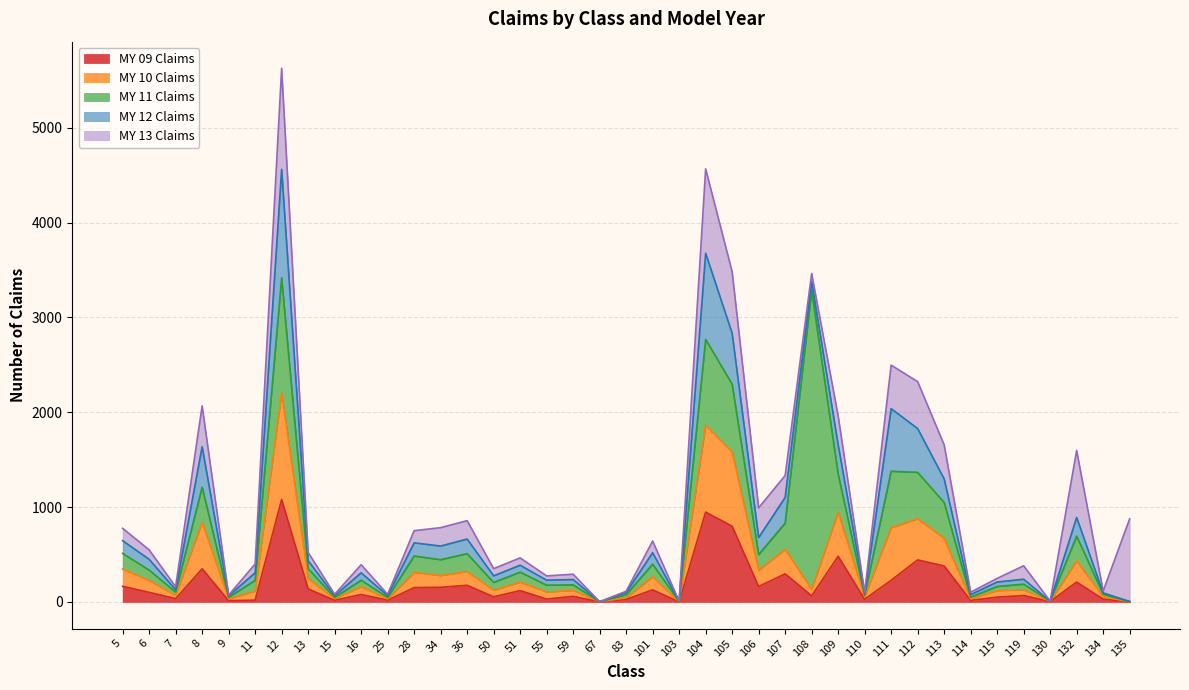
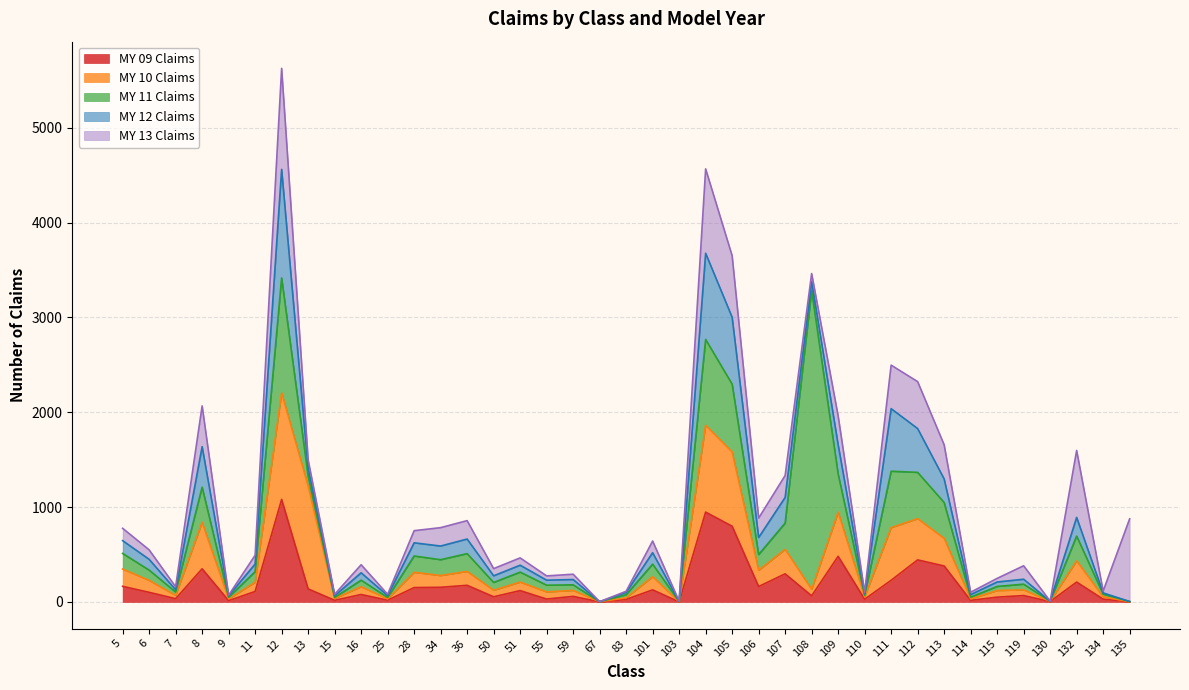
  {
    "MY 09 Claims": {
      "5": 200,
      "6": 100,
      "7": 0,
      "8": 300,
-     "11": 0,
+     "11": 100,
      "12": 1100,
      "13": 100,
      "16": 100,
      "28": 200,
      "34": 200,
      "36": 200,
      "50": 100,
      "51": 100,
      "55": 0,
      "59": 100,
      "101": 100,
      "104": 900,
      "105": 800,
      "106": 200,
      "107": 300,
      "108": 100,
      "109": 500,
      "111": 200,
      "112": 400,
      "113": 400,
      "115": 100,
      "119": 100,
      "132": 200
    },
    "MY 10 Claims": {
      "5": 200,
      "6": 100,
      "7": 0,
      "8": 500,
      "11": 100,
      "12": 1100,
-     "13": 100,
+     "13": 1100,
      "16": 100,
      "28": 200,
      "34": 100,
      "36": 100,
      "50": 100,
      "51": 100,
      "55": 100,
      "59": 100,
      "101": 100,
      "104": 900,
      "105": 800,
      "106": 200,
      "107": 300,
      "108": 100,
      "109": 500,
      "111": 600,
      "112": 400,
      "113": 300,
      "115": 100,
      "119": 100,
      "132": 200
    },
    "MY 11 Claims": {
      "5": 200,
      "6": 100,
      "8": 400,
      "11": 100,
      "12": 1200,
      "13": 100,
      "16": 100,
      "28": 200,
      "34": 200,
      "36": 200,
      "50": 100,
      "51": 100,
      "55": 100,
      "59": 100,
      "101": 100,
      "104": 900,
      "105": 700,
      "106": 200,
      "107": 300,
      "108": 3200,
      "109": 400,
      "111": 600,
      "112": 500,
      "113": 400,
      "115": 0,
      "119": 100,
      "132": 300
    },
    "MY 12 Claims": {
      "5": 100,
      "6": 100,
      "8": 400,
      "11": 100,
      "12": 1100,
      "13": 100,
      "16": 100,
      "28": 100,
      "34": 100,
      "36": 200,
      "50": 100,
      "51": 100,
      "55": 100,
      "59": 100,
      "101": 100,
      "104": 900,
-     "105": 500,
+     "105": 700,
      "106": 200,
      "107": 300,
      "108": 100,
      "109": 300,
      "111": 700,
      "112": 500,
      "113": 200,
      "115": 0,
      "119": 100,
      "132": 200
    },
    "MY 13 Claims": {
      "5": 100,
      "6": 100,
      "7": 0,
      "8": 400,
      "11": 100,
      "12": 1100,
      "13": 100,
      "16": 100,
      "28": 100,
      "34": 200,
      "36": 200,
      "50": 100,
      "51": 100,
      "55": 0,
      "59": 100,
      "101": 100,
      "104": 900,
      "105": 600,
-     "106": 300,
+     "106": 200,
      "107": 200,
      "108": 100,
      "109": 300,
      "111": 500,
      "112": 500,
      "113": 400,
      "115": 0,
      "119": 100,
      "132": 700,
      "135": 900
    }
  }
